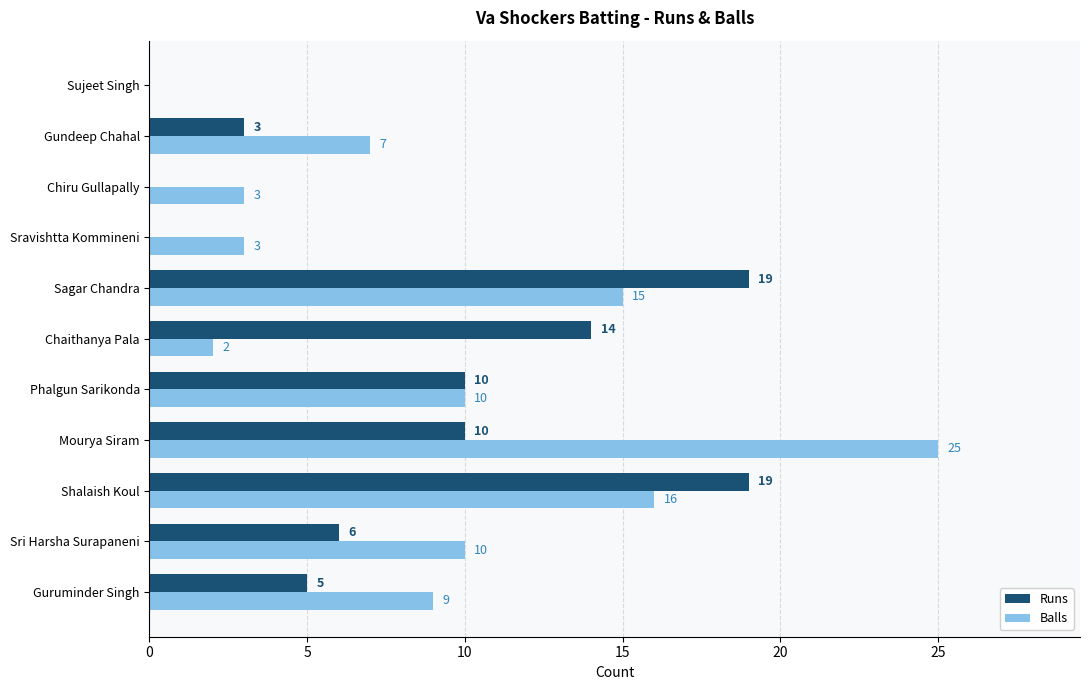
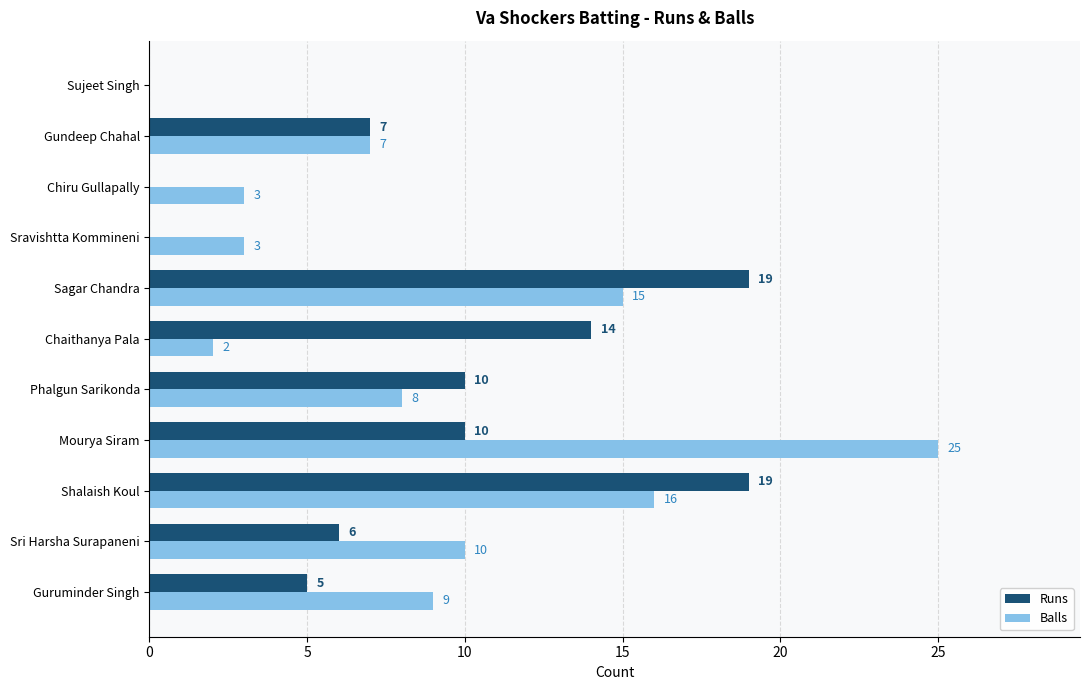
  {
    "Runs": {
-     "Gundeep Chahal": 3,
+     "Gundeep Chahal": 7,
      "Sagar Chandra": 19,
      "Chaithanya Pala": 14,
      "Phalgun Sarikonda": 10,
      "Mourya Siram": 10,
      "Shalaish Koul": 19,
      "Sri Harsha Surapaneni": 6,
      "Guruminder Singh": 5
    },
    "Balls": {
      "Gundeep Chahal": 7,
      "Chiru Gullapally": 3,
      "Sravishtta Kommineni": 3,
      "Sagar Chandra": 15,
      "Chaithanya Pala": 2,
-     "Phalgun Sarikonda": 10,
+     "Phalgun Sarikonda": 8,
      "Mourya Siram": 25,
      "Shalaish Koul": 16,
      "Sri Harsha Surapaneni": 10,
      "Guruminder Singh": 9
    }
  }
